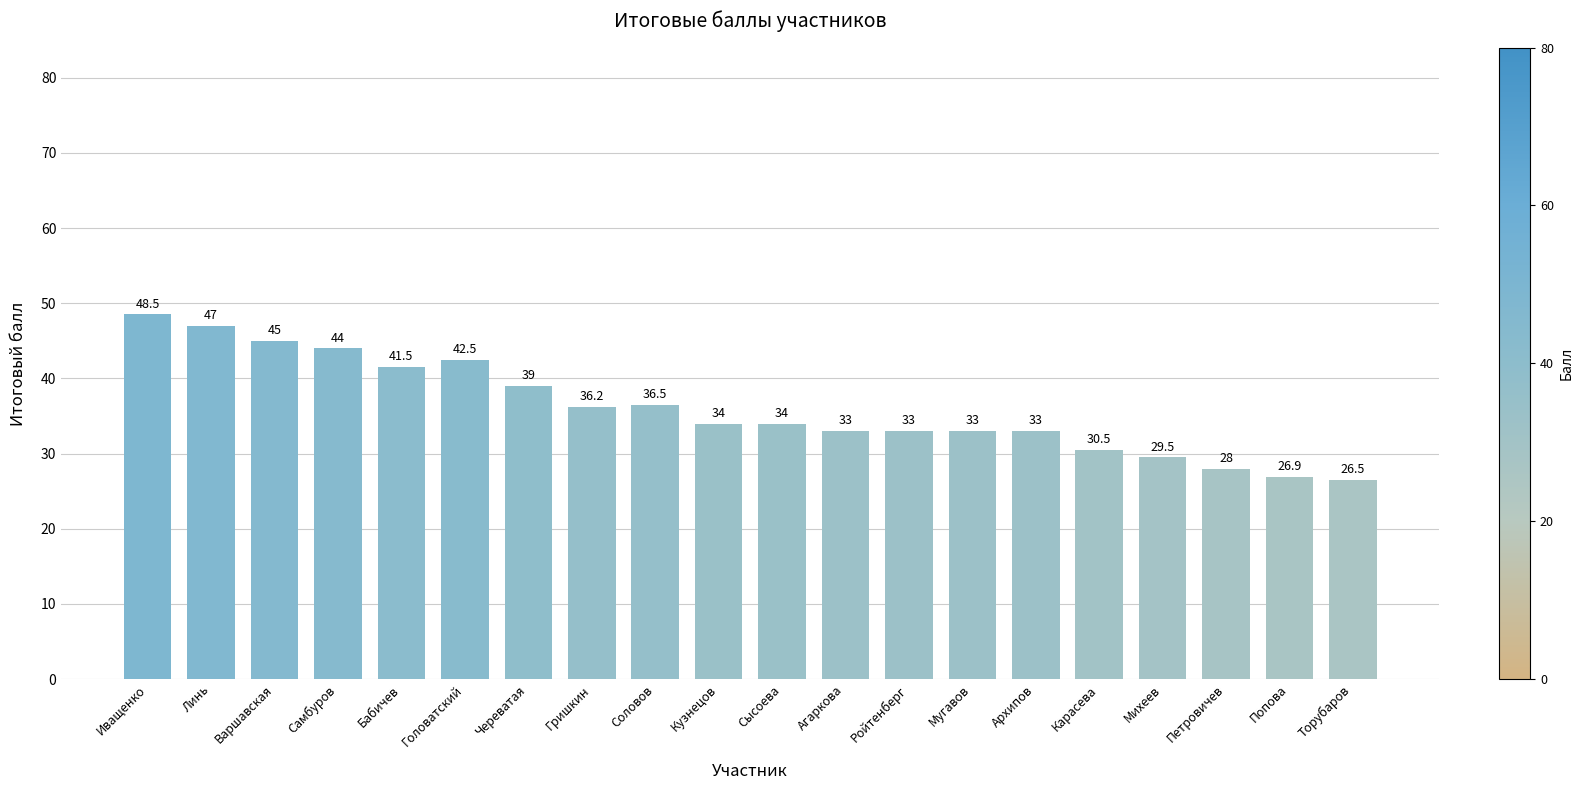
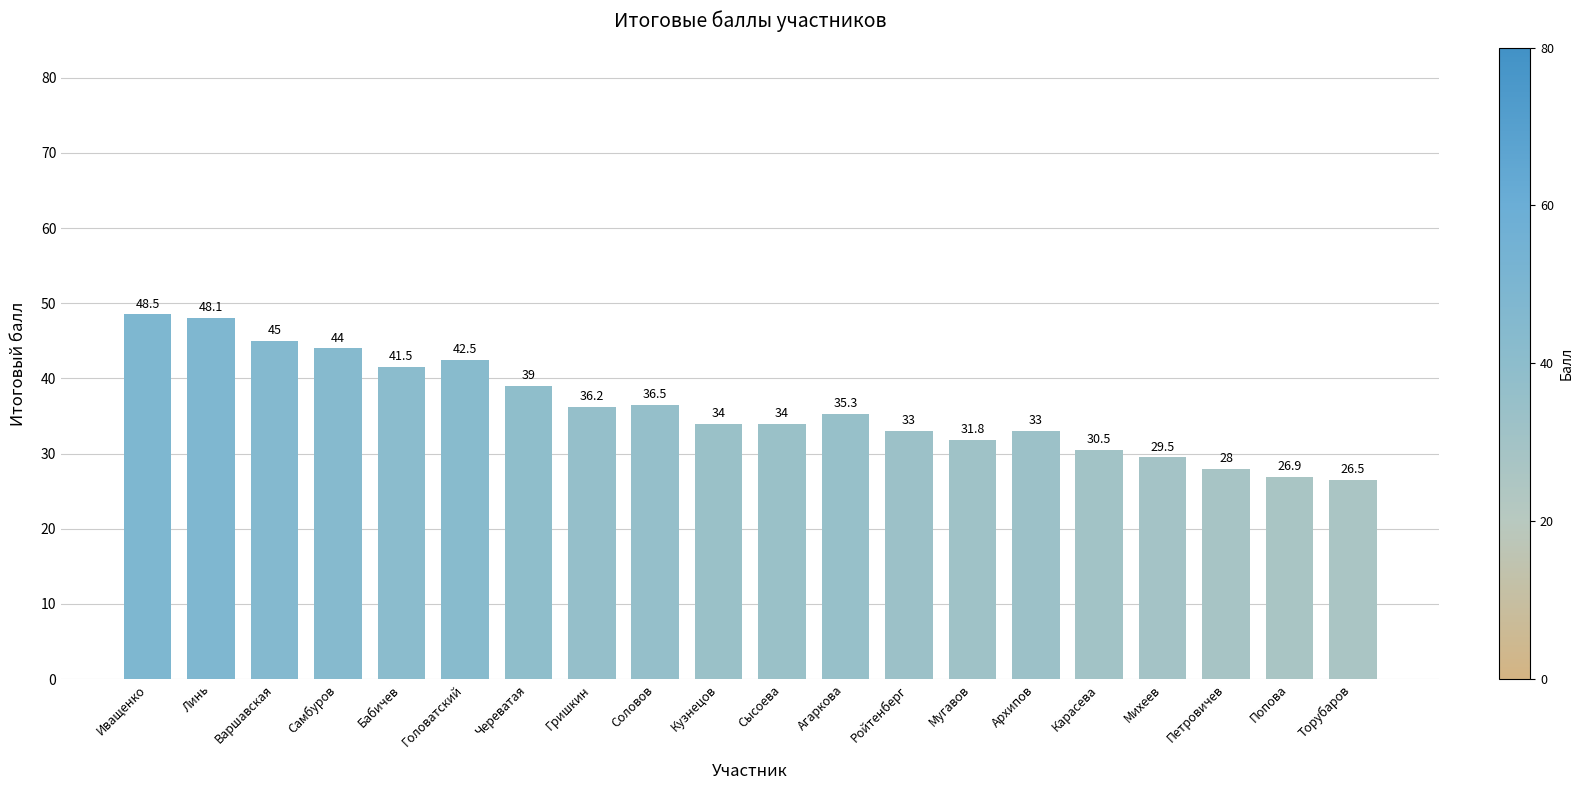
  {
    "Иващенко": 48.5,
-   "Линь": 47,
+   "Линь": 48.1,
    "Варшавская": 45,
    "Самбуров": 44,
    "Бабичев": 41.5,
    "Головатский": 42.5,
    "Череватая": 39,
    "Гришкин": 36.2,
    "Соловов": 36.5,
    "Кузнецов": 34,
    "Сысоева": 34,
-   "Агаркова": 33,
+   "Агаркова": 35.3,
    "Ройтенберг": 33,
-   "Мугавов": 33,
+   "Мугавов": 31.8,
    "Архипов": 33,
    "Карасева": 30.5,
    "Михеев": 29.5,
    "Петровичев": 28,
    "Попова": 26.9,
    "Торубаров": 26.5
  }
